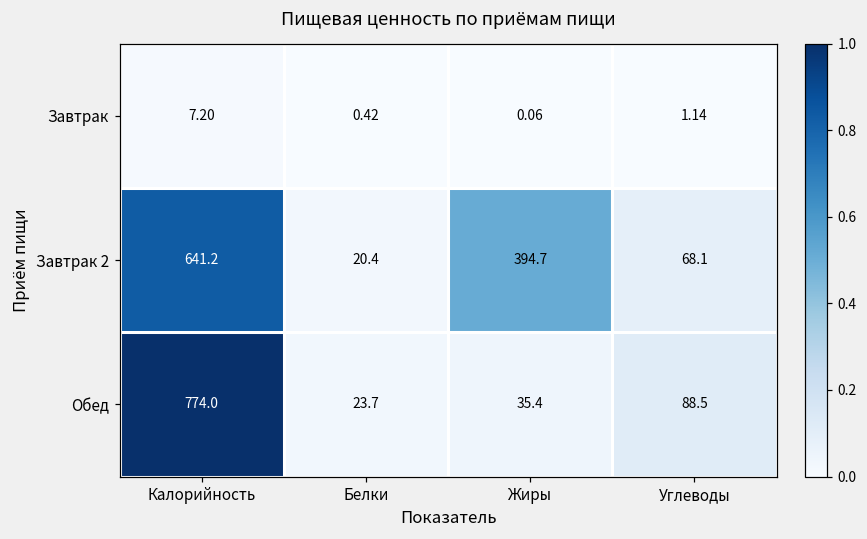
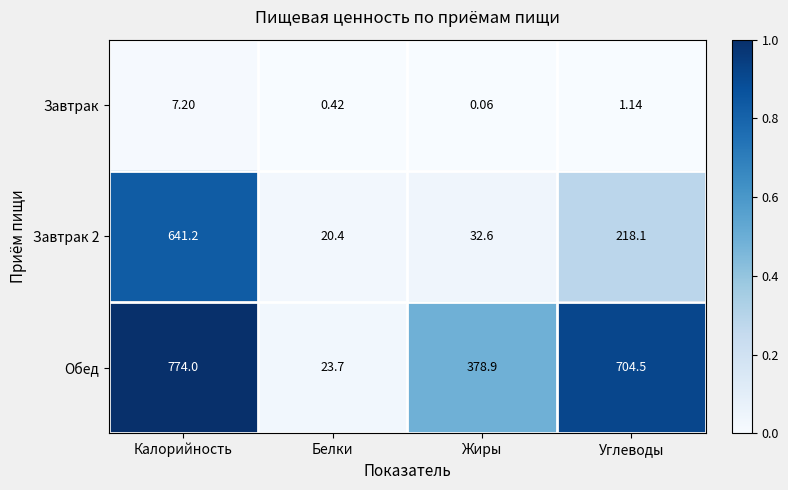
  {
    "Завтрак": {
      "Калорийность": 7.20,
      "Белки": 0.42,
      "Жиры": 0.06,
      "Углеводы": 1.14
    },
    "Завтрак 2": {
      "Калорийность": 641.2,
      "Белки": 20.4,
-     "Жиры": 394.7,
-     "Углеводы": 68.1
+     "Жиры": 32.6,
+     "Углеводы": 218.1
    },
    "Обед": {
      "Калорийность": 774.0,
      "Белки": 23.7,
-     "Жиры": 35.4,
-     "Углеводы": 88.5
+     "Жиры": 378.9,
+     "Углеводы": 704.5
    }
  }
